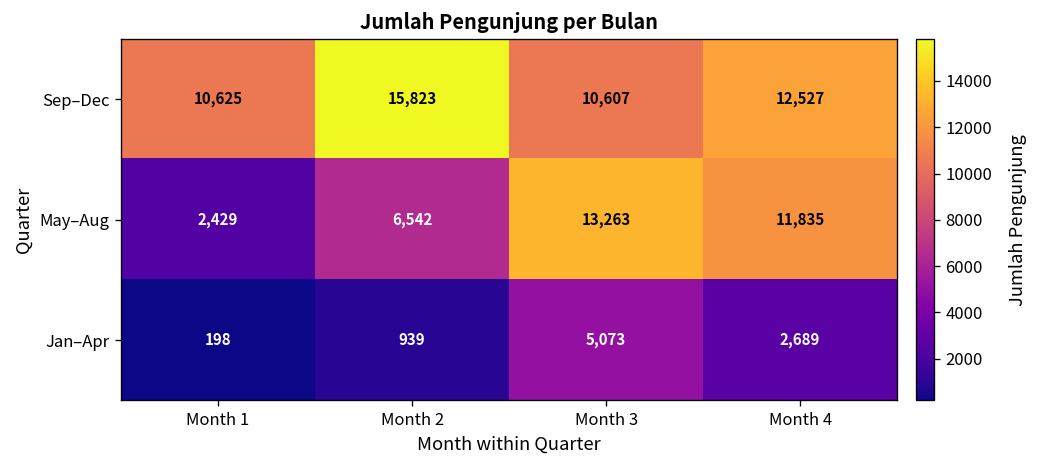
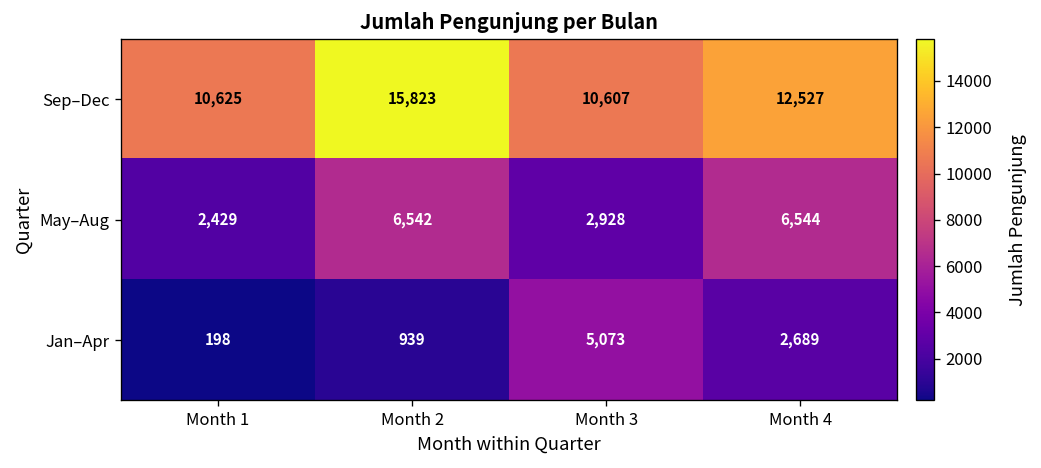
  {
    "Sep–Dec": {
      "Month 1": "10,625",
      "Month 2": "15,823",
      "Month 3": "10,607",
      "Month 4": "12,527"
    },
    "May–Aug": {
      "Month 1": "2,429",
      "Month 2": "6,542",
-     "Month 3": "13,263",
-     "Month 4": "11,835"
+     "Month 3": "2,928",
+     "Month 4": "6,544"
    },
    "Jan–Apr": {
      "Month 1": "198",
      "Month 2": "939",
      "Month 3": "5,073",
      "Month 4": "2,689"
    }
  }
